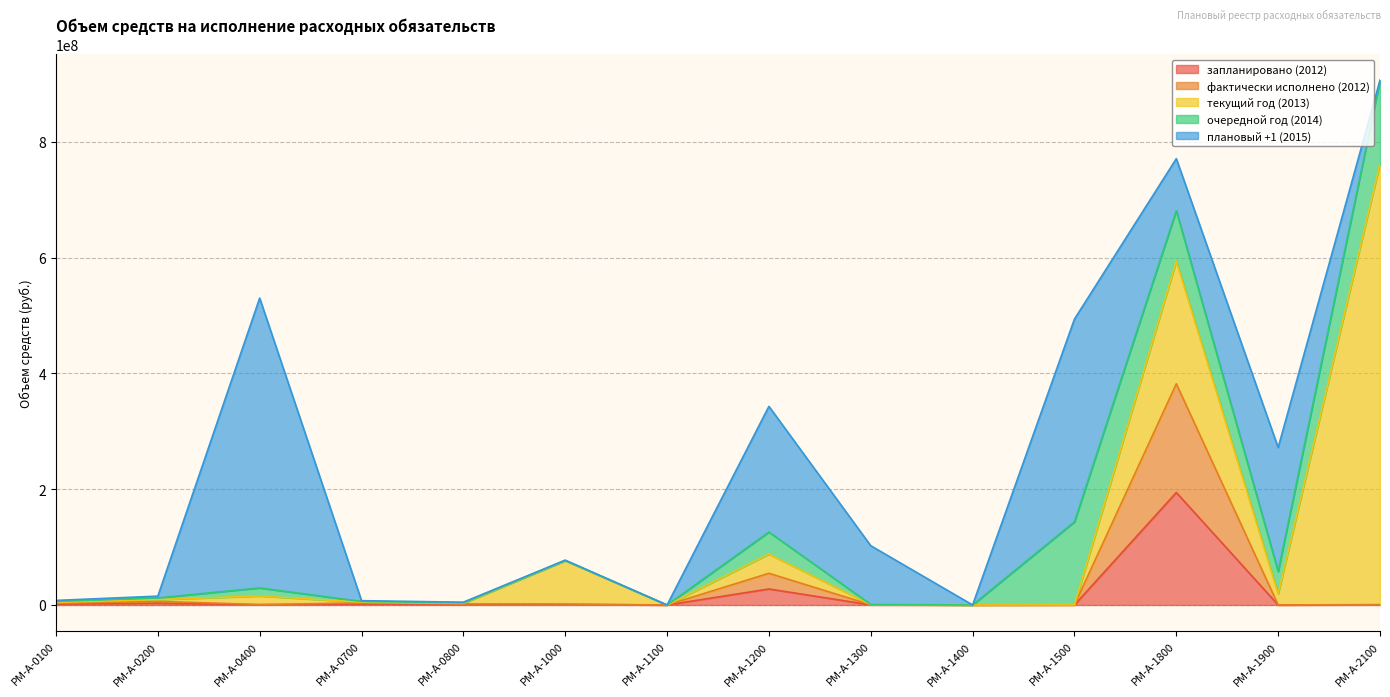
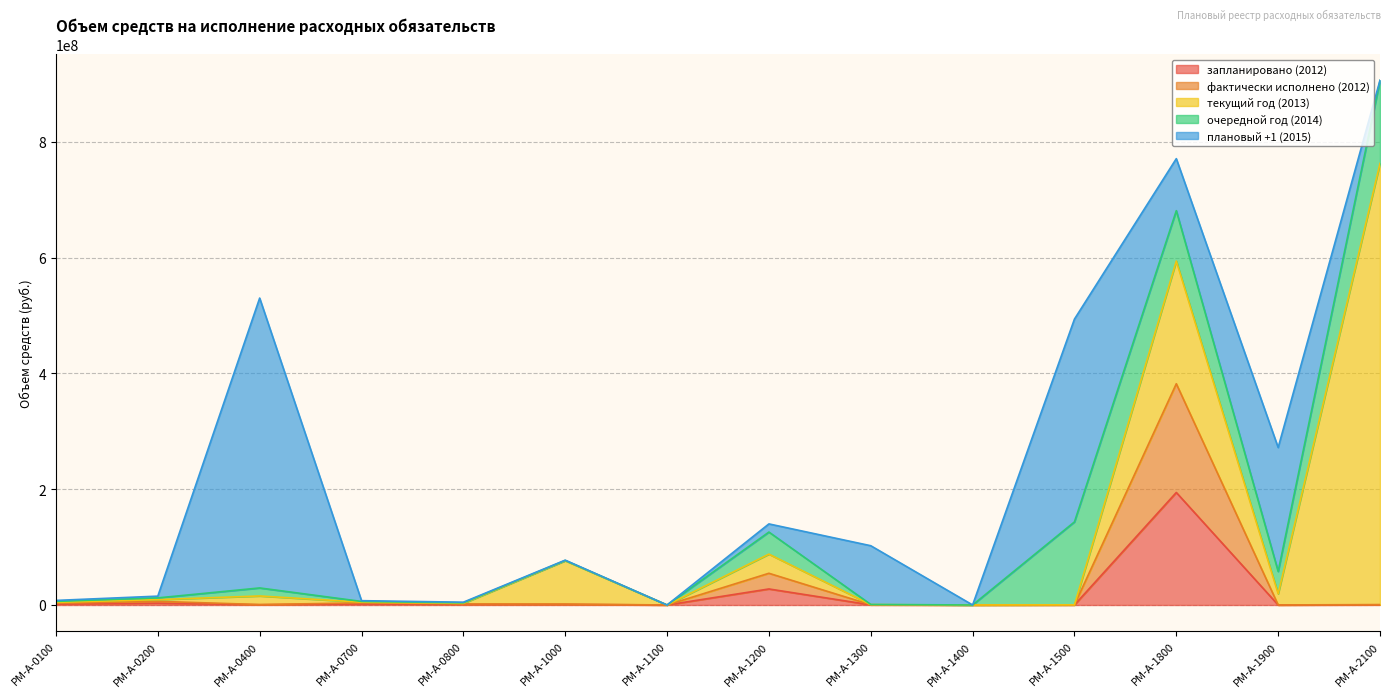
  {
    "текущий год (2013)": {
      "РМ-А-0400": 10000000,
      "РМ-А-1200": 30000000,
      "РМ-А-1800": 210000000,
      "РМ-А-1900": 20000000,
      "РМ-А-2100": 760000000
    },
    "очередной год (2014)": {
      "РМ-А-0400": 10000000,
      "РМ-А-1200": 40000000,
      "РМ-А-1500": 140000000,
      "РМ-А-1800": 90000000,
      "РМ-А-1900": 40000000
    },
    "плановый +1 (2015)": {
      "РМ-А-0400": 500000000,
-     "РМ-А-1200": 220000000,
+     "РМ-А-1200": 10000000,
      "РМ-А-1300": 100000000,
      "РМ-А-1500": 350000000,
      "РМ-А-1800": 90000000,
      "РМ-А-1900": 210000000
    }
  }
